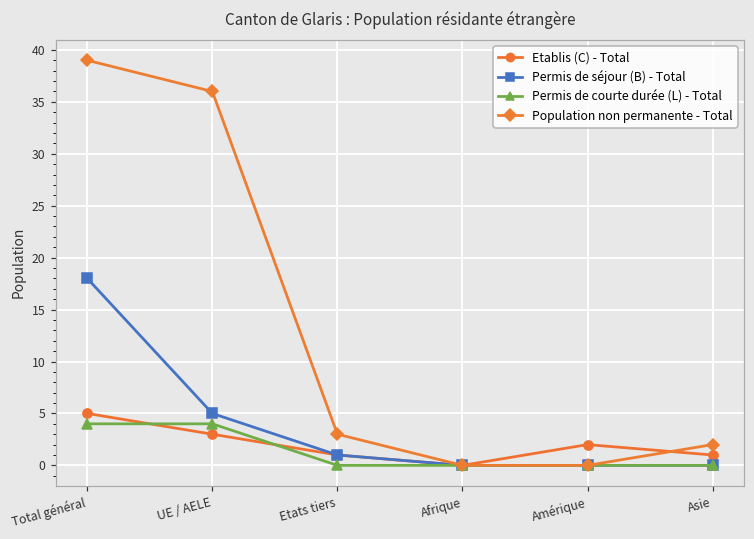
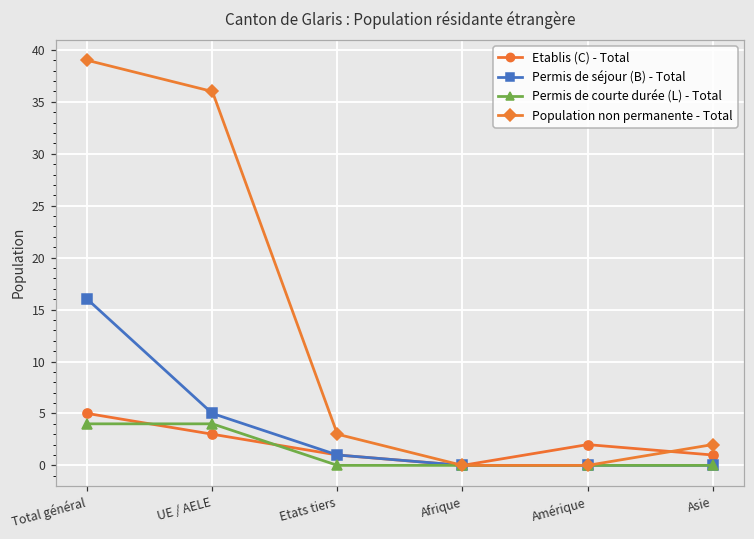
  {
    "Permis de séjour (B) - Total": {
-     "Total général": 18,
+     "Total général": 16,
      "UE / AELE": 5
    },
    "Permis de courte durée (L) - Total": {
      "Total général": 4,
      "UE / AELE": 4,
      "Etats tiers": 0
    }
  }
